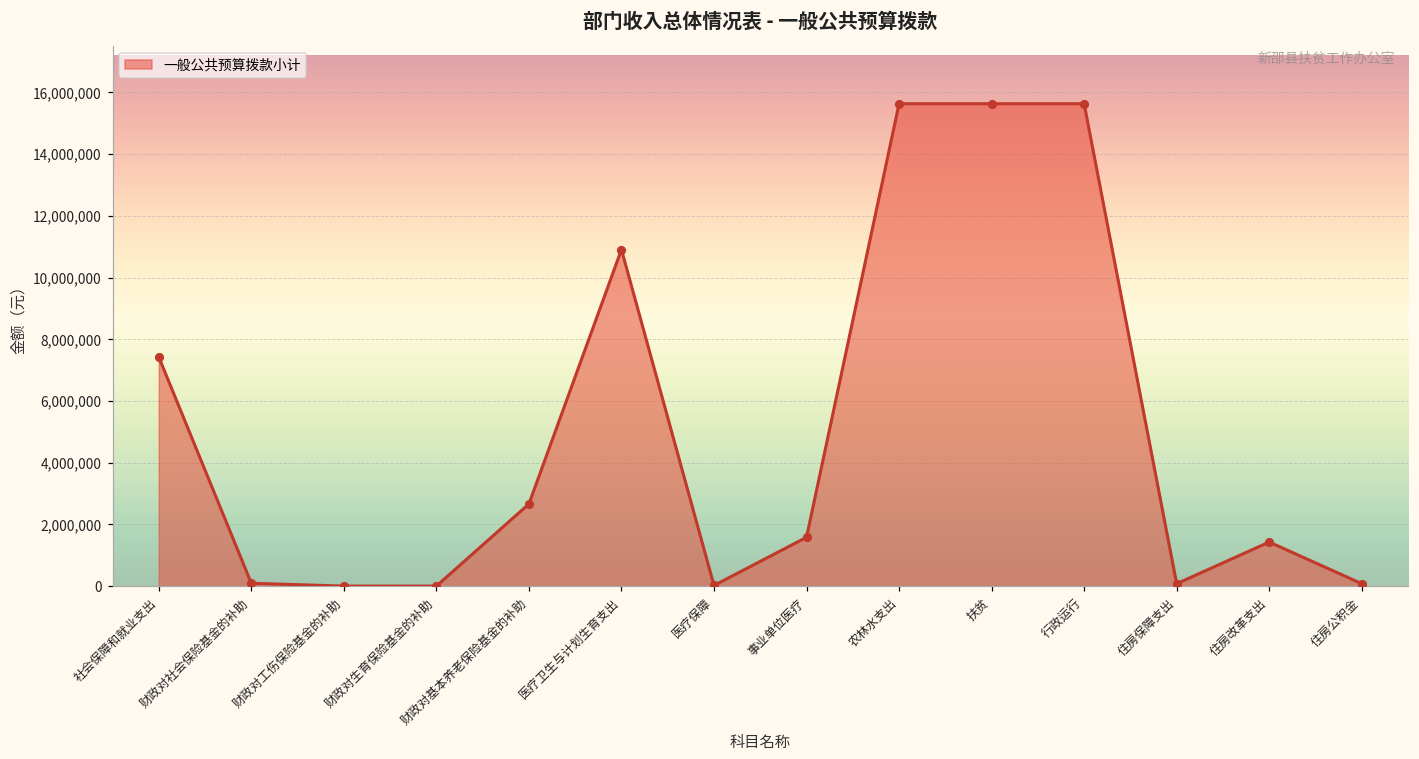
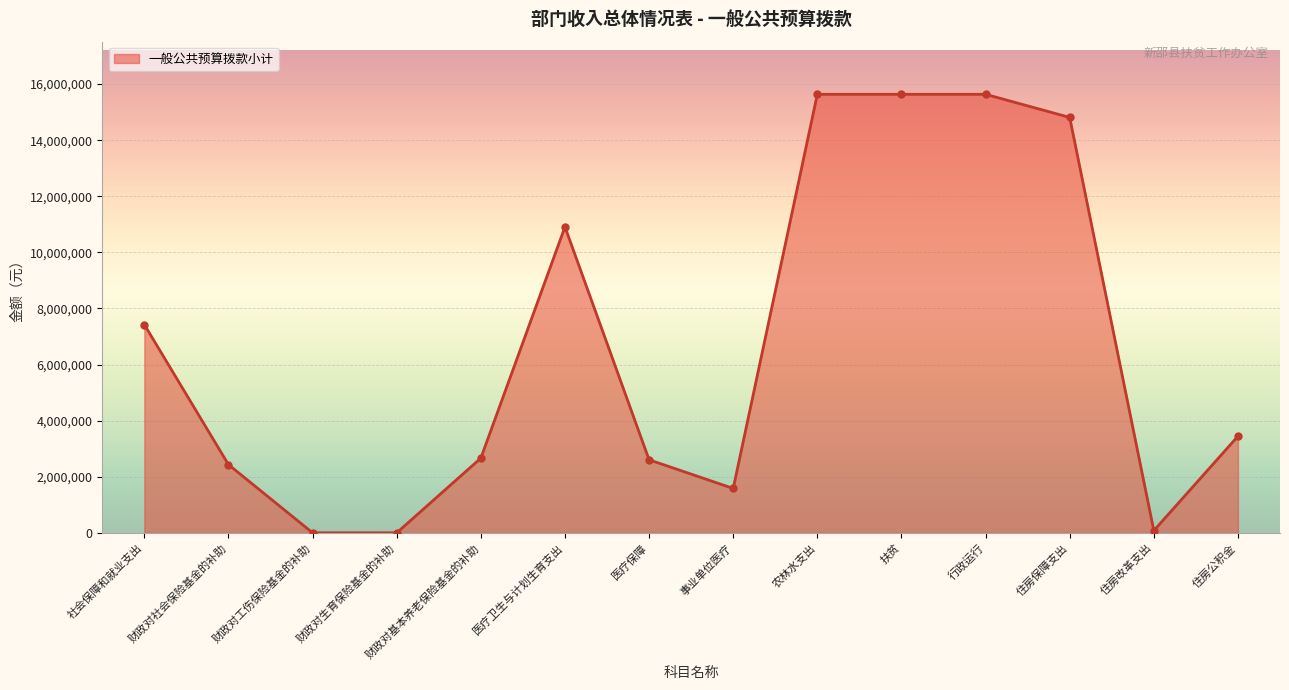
  {
    "社会保障和就业支出": "7,400,000",
-   "财政对社会保险基金的补助": "100,000",
+   "财政对社会保险基金的补助": "2,400,000",
    "财政对工伤保险基金的补助": "0",
    "财政对生育保险基金的补助": "0",
    "财政对基本养老保险基金的补助": "2,700,000",
    "医疗卫生与计划生育支出": "10,900,000",
-   "医疗保障": "0",
+   "医疗保障": "2,600,000",
    "事业单位医疗": "1,600,000",
    "农林水支出": "15,600,000",
    "扶贫": "15,600,000",
    "行政运行": "15,600,000",
-   "住房保障支出": "100,000",
-   "住房改革支出": "1,400,000",
-   "住房公积金": "100,000"
+   "住房保障支出": "14,800,000",
+   "住房改革支出": "100,000",
+   "住房公积金": "3,400,000"
  }
